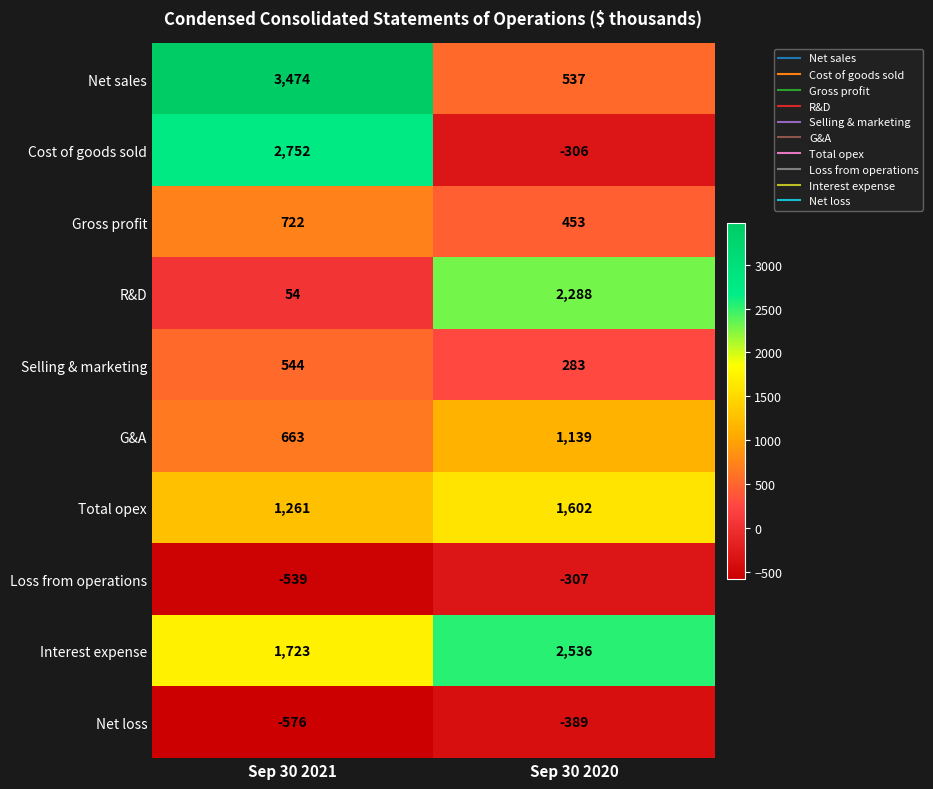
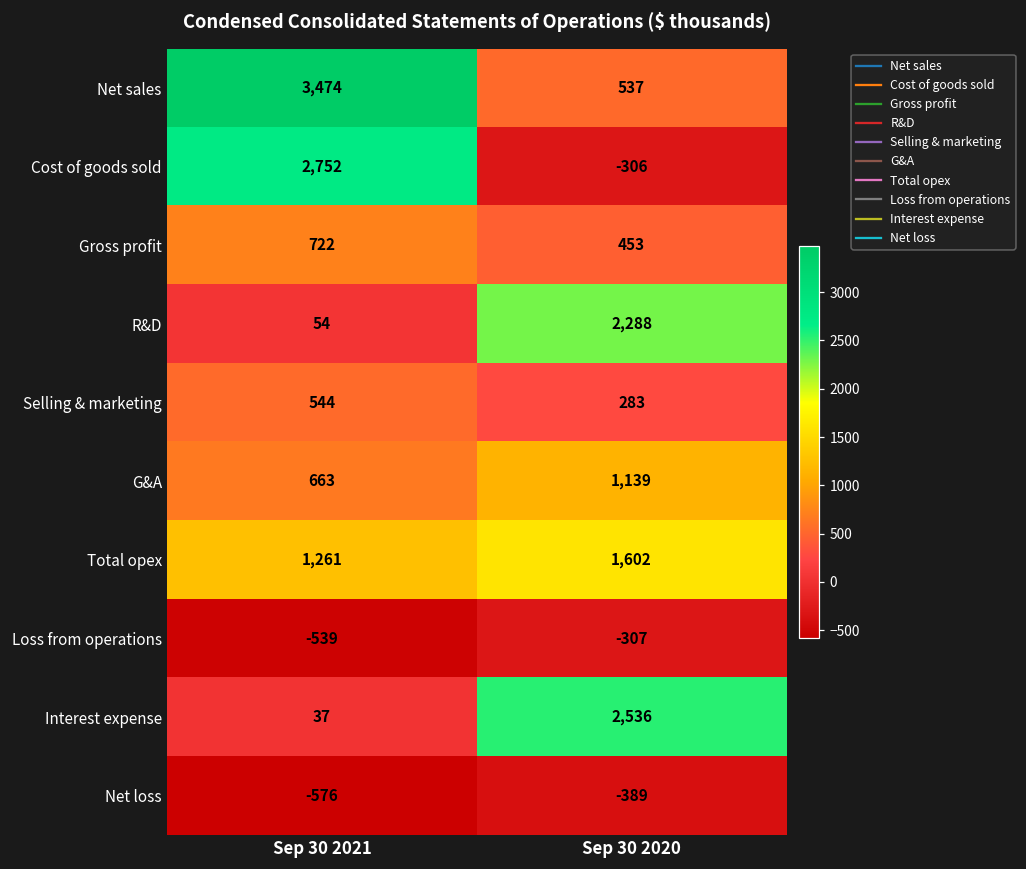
  {
    "Net sales": {
      "Sep 30 2021": "3,474",
      "Sep 30 2020": "537"
    },
    "Cost of goods sold": {
      "Sep 30 2021": "2,752",
      "Sep 30 2020": "-306"
    },
    "Gross profit": {
      "Sep 30 2021": "722",
      "Sep 30 2020": "453"
    },
    "R&D": {
      "Sep 30 2021": "54",
      "Sep 30 2020": "2,288"
    },
    "Selling & marketing": {
      "Sep 30 2021": "544",
      "Sep 30 2020": "283"
    },
    "G&A": {
      "Sep 30 2021": "663",
      "Sep 30 2020": "1,139"
    },
    "Total opex": {
      "Sep 30 2021": "1,261",
      "Sep 30 2020": "1,602"
    },
    "Loss from operations": {
      "Sep 30 2021": "-539",
      "Sep 30 2020": "-307"
    },
    "Interest expense": {
-     "Sep 30 2021": "1,723",
+     "Sep 30 2021": "37",
      "Sep 30 2020": "2,536"
    },
    "Net loss": {
      "Sep 30 2021": "-576",
      "Sep 30 2020": "-389"
    }
  }
